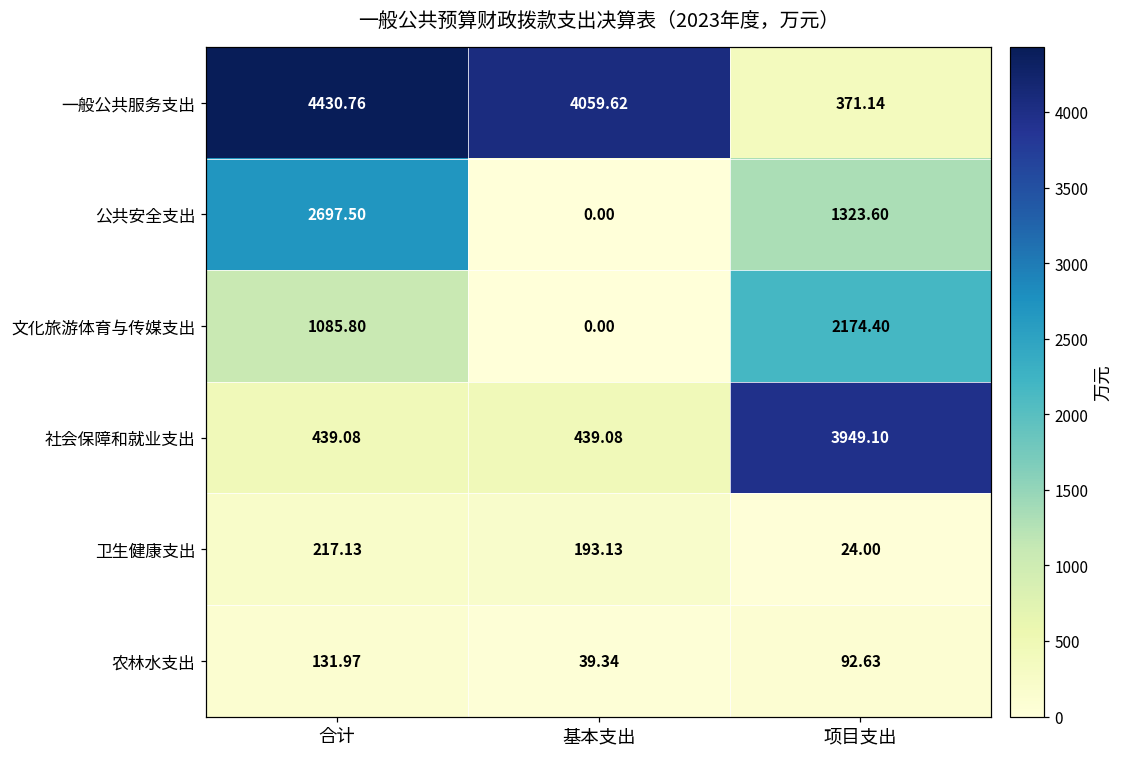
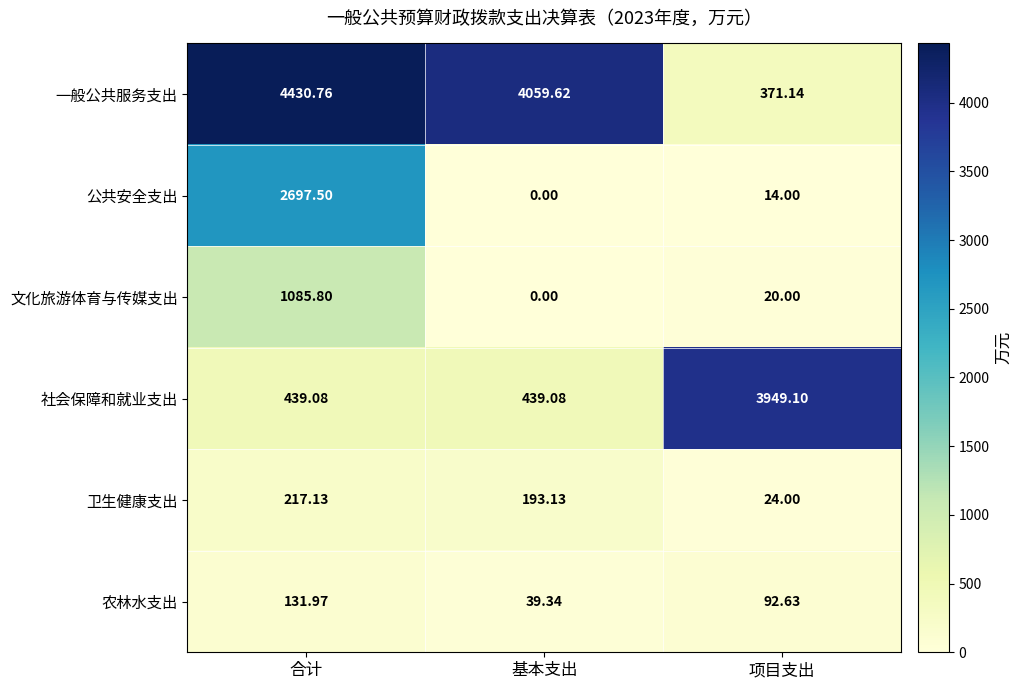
  {
    "一般公共服务支出": {
      "合计": 4430.76,
      "基本支出": 4059.62,
      "项目支出": 371.14
    },
    "公共安全支出": {
      "合计": 2697.50,
      "基本支出": 0.00,
-     "项目支出": 1323.60
+     "项目支出": 14.00
    },
    "文化旅游体育与传媒支出": {
      "合计": 1085.80,
      "基本支出": 0.00,
-     "项目支出": 2174.40
+     "项目支出": 20.00
    },
    "社会保障和就业支出": {
      "合计": 439.08,
      "基本支出": 439.08,
      "项目支出": 3949.10
    },
    "卫生健康支出": {
      "合计": 217.13,
      "基本支出": 193.13,
      "项目支出": 24.00
    },
    "农林水支出": {
      "合计": 131.97,
      "基本支出": 39.34,
      "项目支出": 92.63
    }
  }
